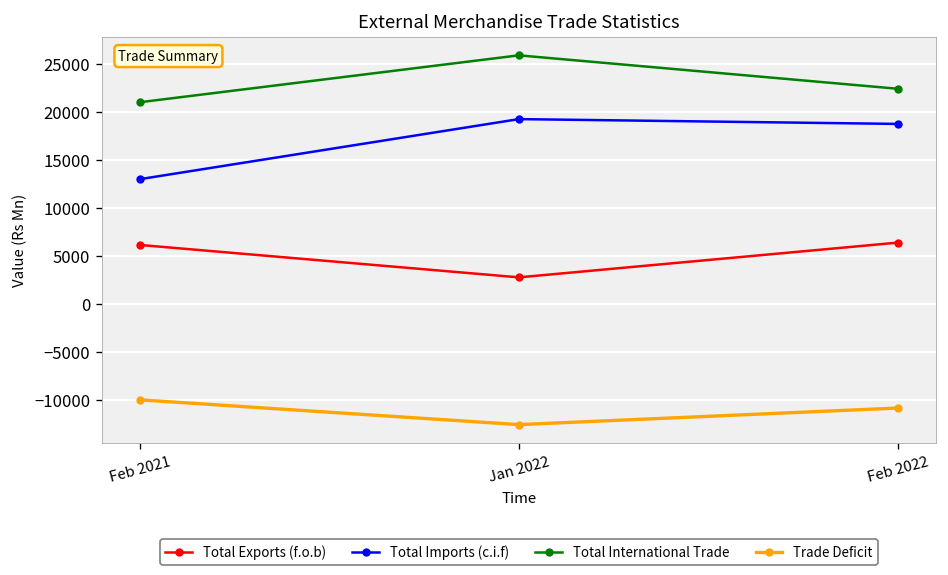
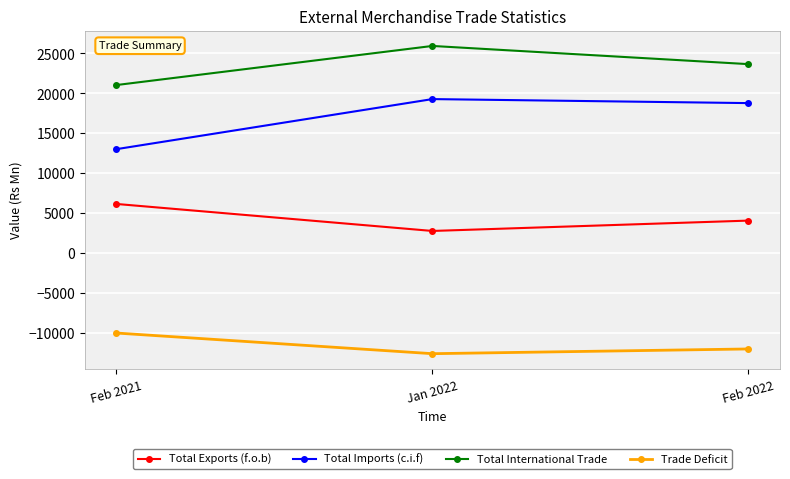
  {
    "Total Exports (f.o.b)": {
      "Feb 2021": 6000,
      "Jan 2022": 3000,
-     "Feb 2022": 6000
+     "Feb 2022": 4000
    },
    "Total Imports (c.i.f)": {
      "Feb 2021": 13000,
      "Jan 2022": 19000,
      "Feb 2022": 19000
    },
    "Total International Trade": {
      "Feb 2021": 21000,
      "Jan 2022": 26000,
-     "Feb 2022": 22000
+     "Feb 2022": 24000
    },
    "Trade Deficit": {
      "Feb 2021": -10000,
      "Jan 2022": -13000,
-     "Feb 2022": -11000
+     "Feb 2022": -12000
    }
  }
